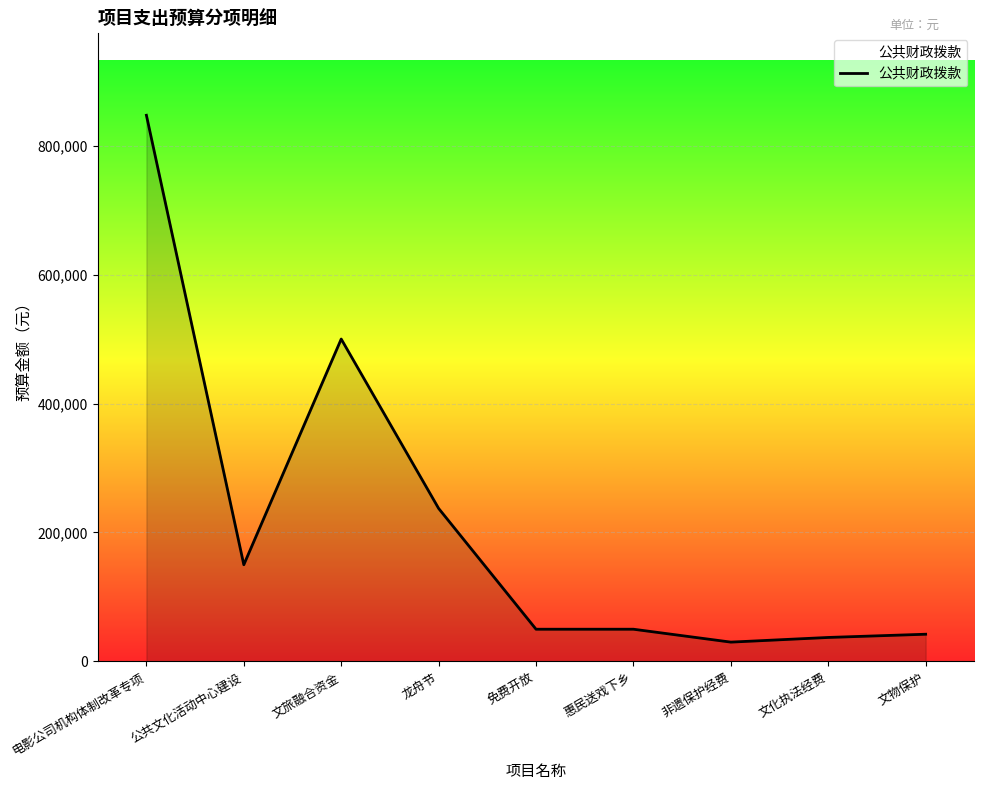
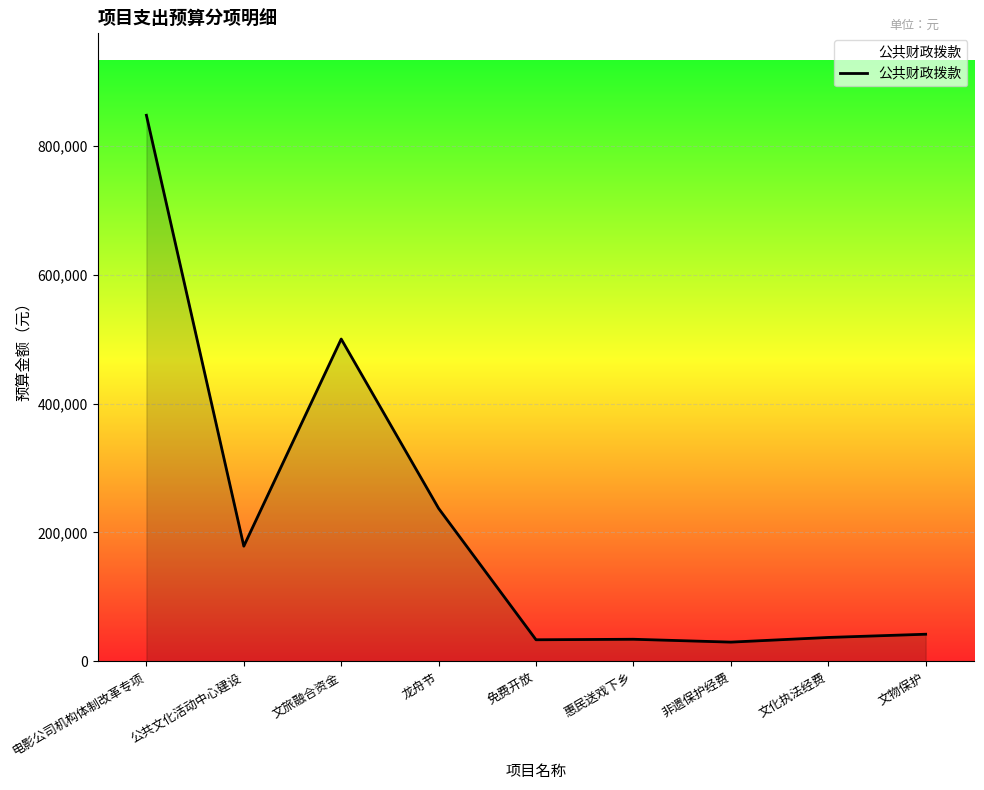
  {
    "电影公司机构体制改革专项": "850,000",
-   "公共文化活动中心建设": "150,000",
+   "公共文化活动中心建设": "180,000",
    "文旅融合资金": "500,000",
    "龙舟节": "240,000",
-   "免费开放": "50,000",
-   "惠民送戏下乡": "50,000",
+   "免费开放": "30,000",
+   "惠民送戏下乡": "30,000",
    "非遗保护经费": "30,000",
    "文化执法经费": "40,000",
    "文物保护": "40,000"
  }
